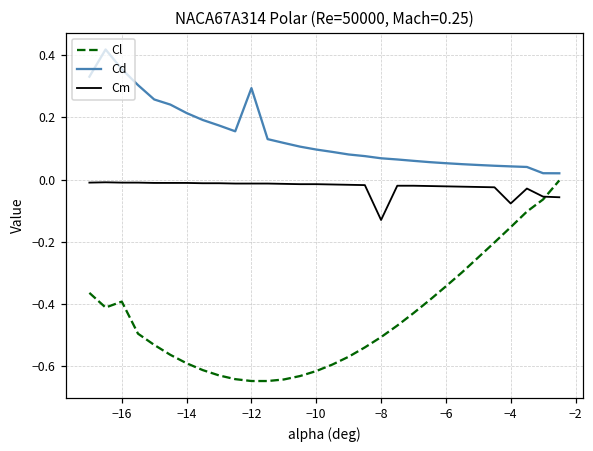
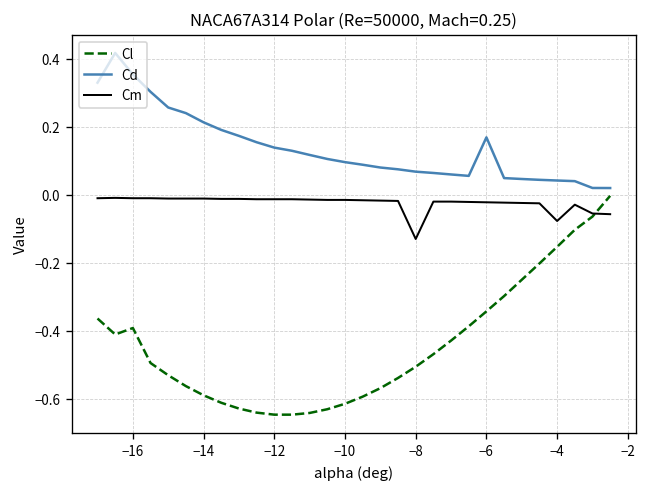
  {
    "Cl": {
      "−16": -0.39,
      "−14": -0.59,
      "−12": -0.65,
      "−10": -0.62,
      "−8": -0.51,
      "−6": -0.34,
      "−4": -0.15
    },
    "Cd": {
      "−14": 0.21,
-     "−12": 0.29,
+     "−12": 0.14,
      "−10": 0.10,
      "−8": 0.07,
-     "−6": 0.05,
+     "−6": 0.17,
      "−4": 0.04
    },
    "Cm": {
      "−16": -0.01,
      "−14": -0.01,
      "−12": -0.01,
      "−10": -0.02,
      "−8": -0.13,
      "−6": -0.02,
      "−4": -0.08
    }
  }
